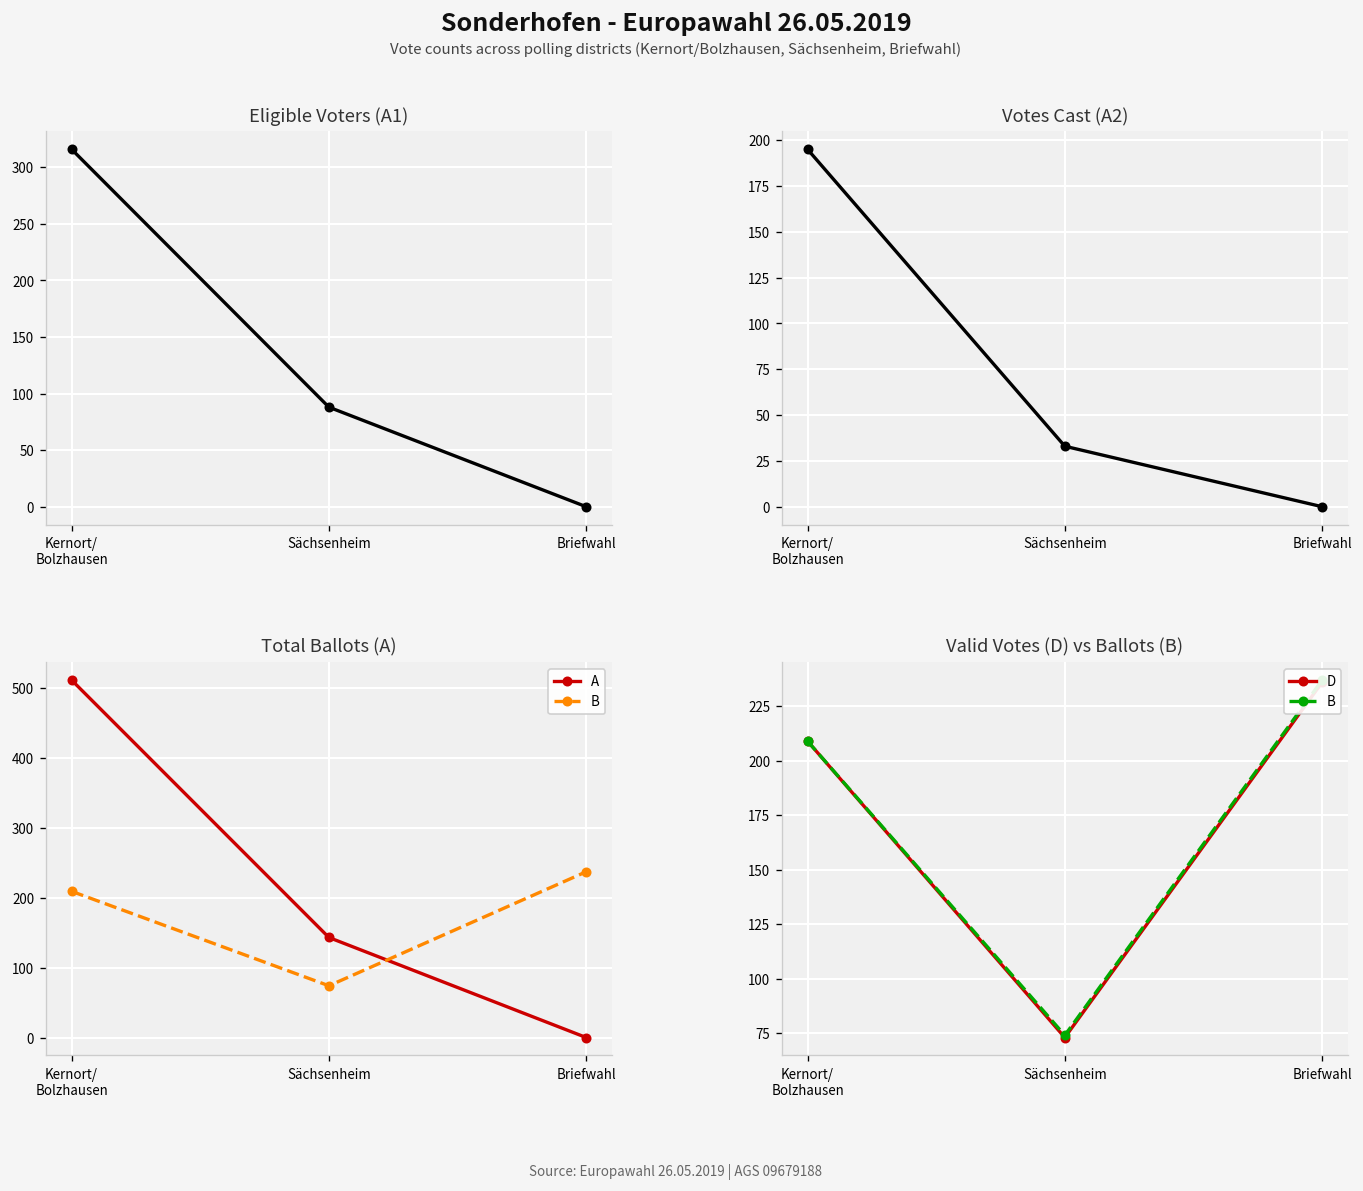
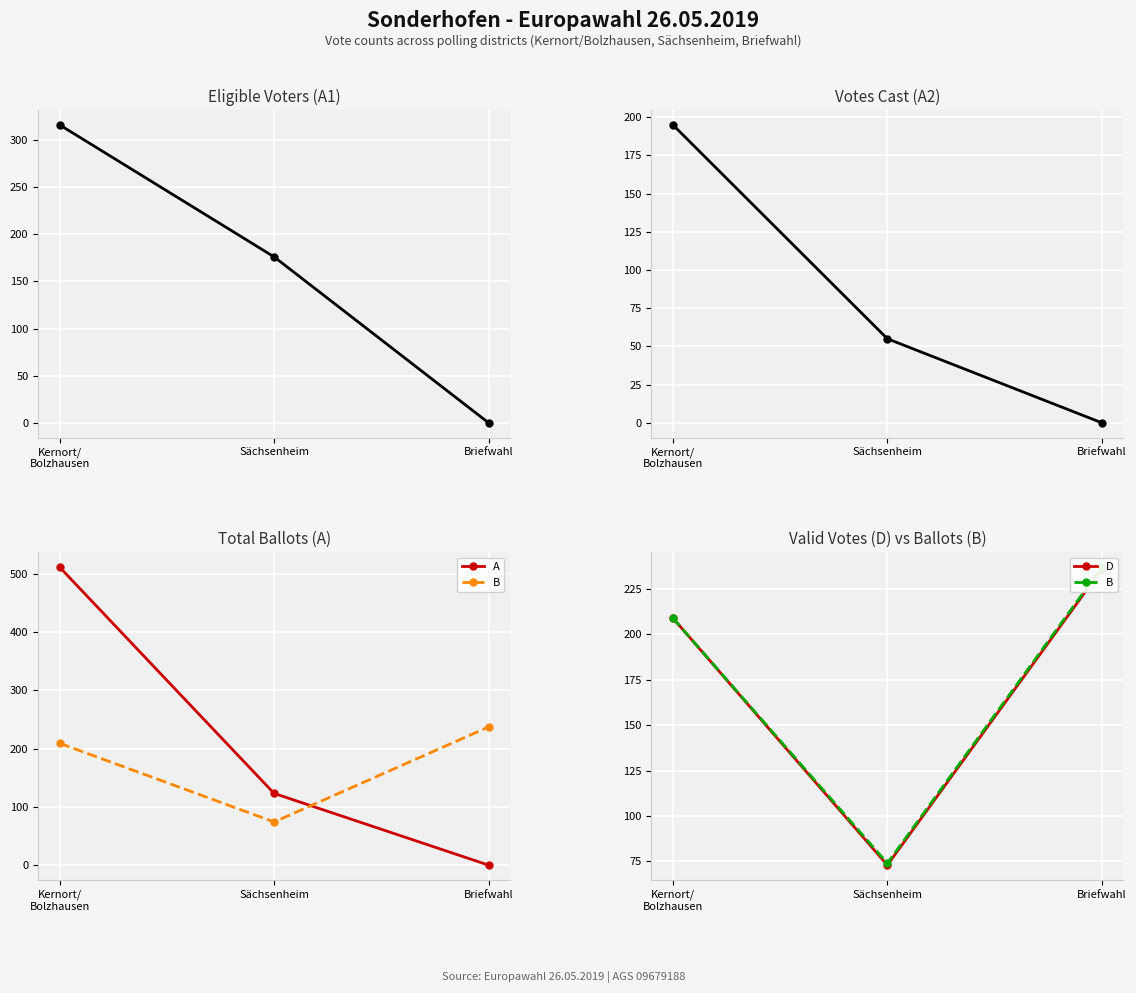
  {
    "Eligible Voters (A1)": {
      "Kernort/ Bolzhausen": 320,
-     "Sächsenheim": 90,
+     "Sächsenheim": 180,
      "Briefwahl": 0
    },
    "Votes Cast (A2)": {
      "Kernort/ Bolzhausen": 195,
-     "Sächsenheim": 33,
+     "Sächsenheim": 55,
      "Briefwahl": 0
    },
    "Total Ballots (A)": {
      "A": {
        "Kernort/ Bolzhausen": 510,
-       "Sächsenheim": 140,
+       "Sächsenheim": 120,
        "Briefwahl": 0
      }
    }
  }
